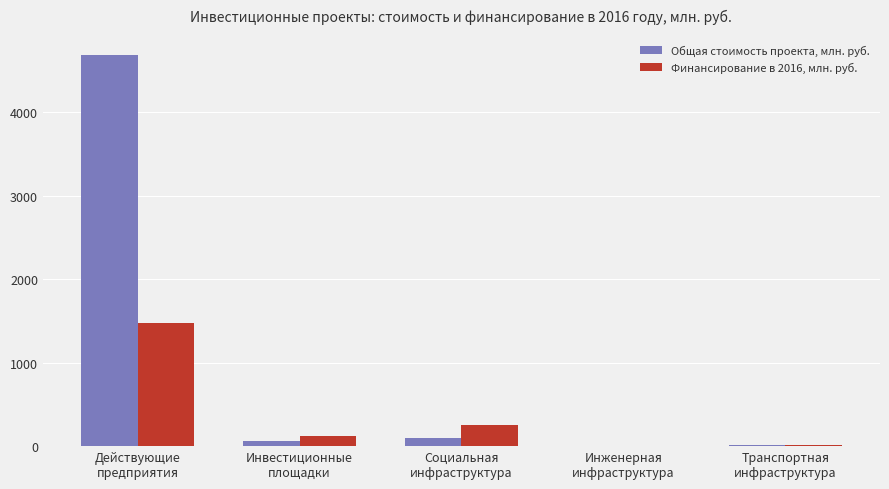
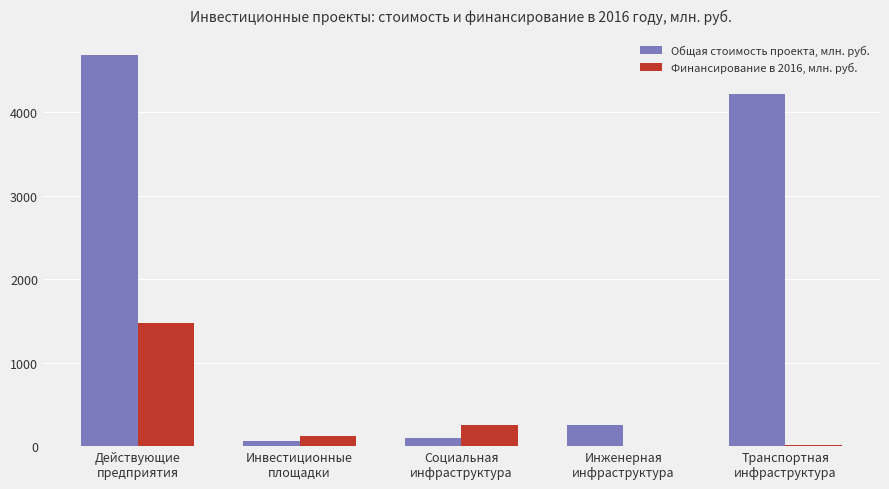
  {
    "Общая стоимость проекта, млн. руб.": {
      "Действующие предприятия": 4700,
      "Инвестиционные площадки": 100,
      "Социальная инфраструктура": 100,
-     "Инженерная инфраструктура": 0,
-     "Транспортная инфраструктура": 0
+     "Инженерная инфраструктура": 300,
+     "Транспортная инфраструктура": 4200
    },
    "Финансирование в 2016, млн. руб.": {
      "Действующие предприятия": 1500,
      "Инвестиционные площадки": 100,
      "Социальная инфраструктура": 200
    }
  }
